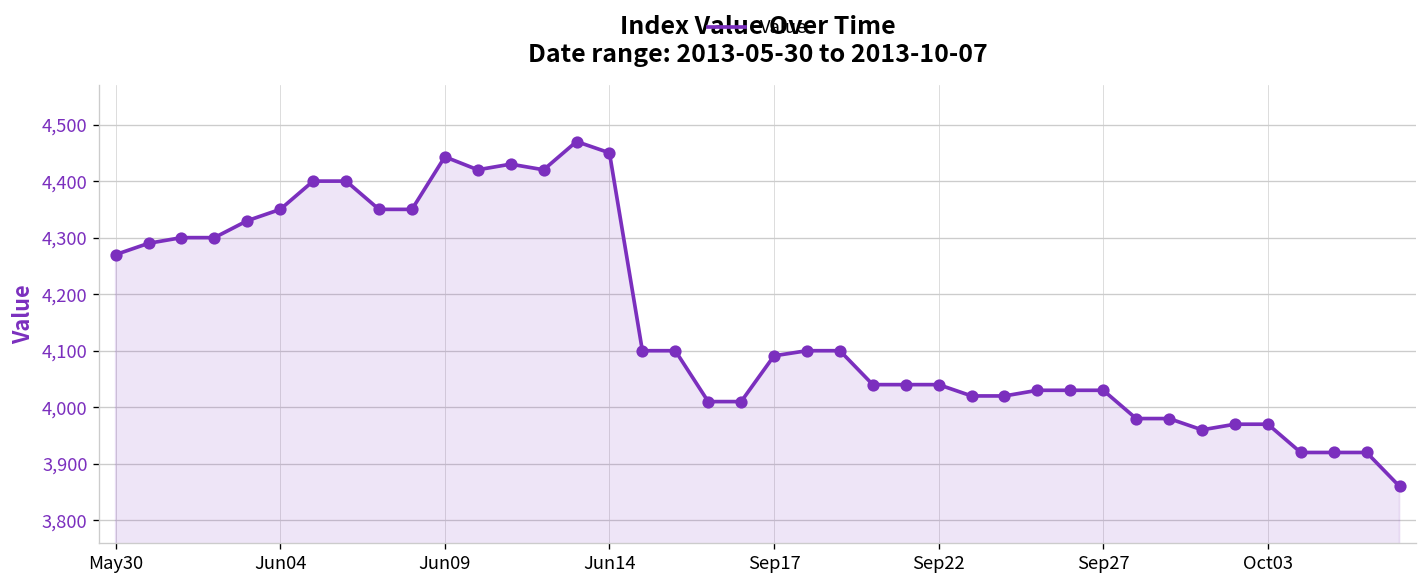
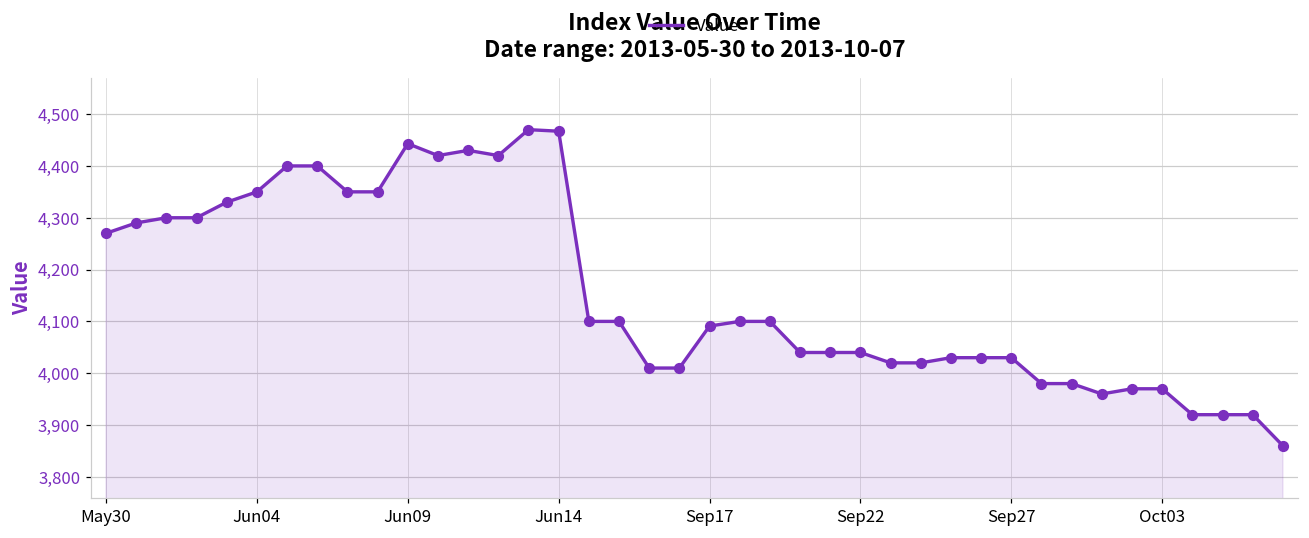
  {
    "May30": "4,270",
    "Jun04": "4,350",
    "Jun09": "4,440",
-   "Jun14": "4,450",
+   "Jun14": "4,470",
    "Sep17": "4,090",
    "Sep22": "4,040",
    "Sep27": "4,030",
    "Oct03": "3,970"
  }
